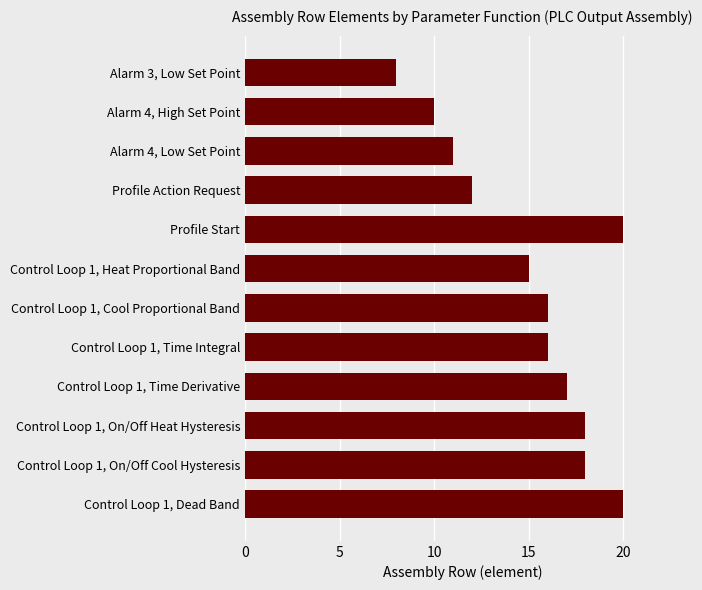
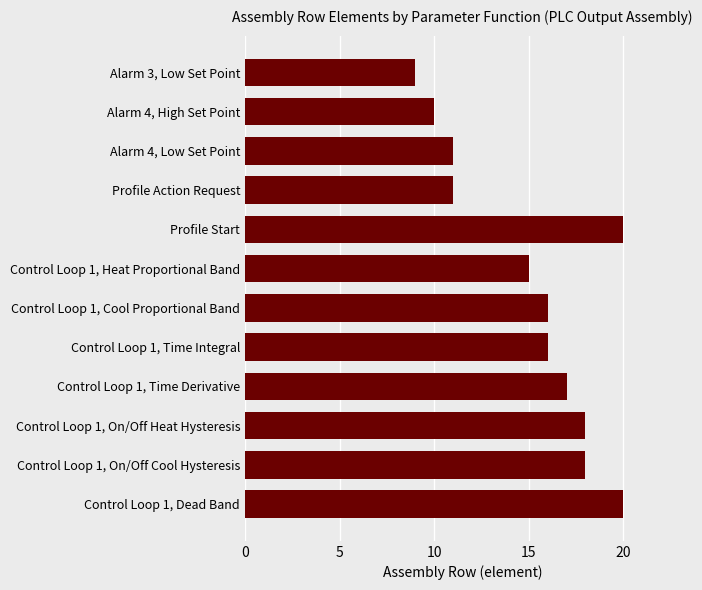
  {
-   "Alarm 3, Low Set Point": 8,
+   "Alarm 3, Low Set Point": 9,
    "Alarm 4, High Set Point": 10,
    "Alarm 4, Low Set Point": 11,
-   "Profile Action Request": 12,
+   "Profile Action Request": 11,
    "Profile Start": 20,
    "Control Loop 1, Heat Proportional Band": 15,
    "Control Loop 1, Cool Proportional Band": 16,
    "Control Loop 1, Time Integral": 16,
    "Control Loop 1, Time Derivative": 17,
    "Control Loop 1, On/Off Heat Hysteresis": 18,
    "Control Loop 1, On/Off Cool Hysteresis": 18,
    "Control Loop 1, Dead Band": 20
  }
